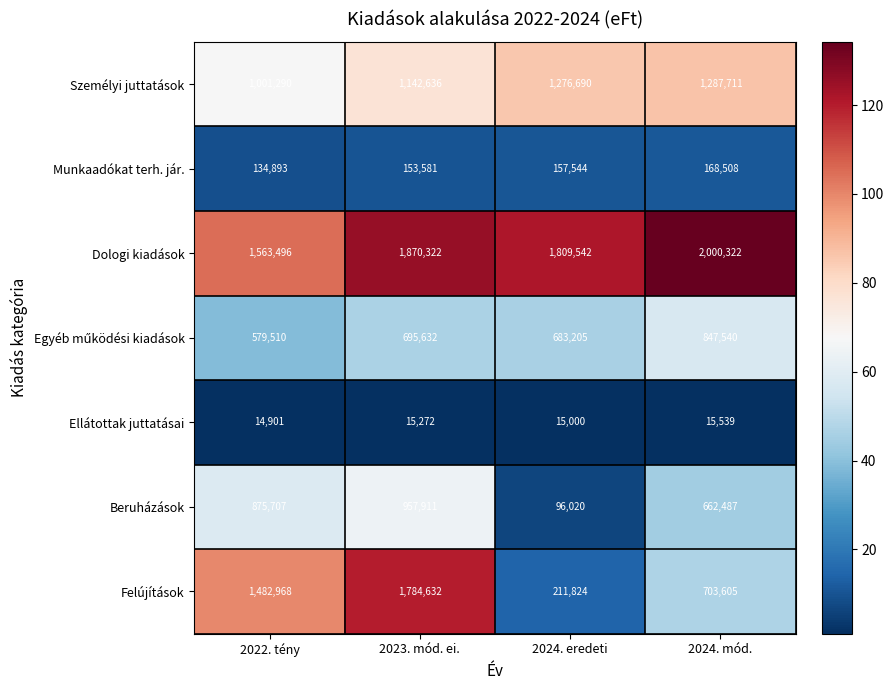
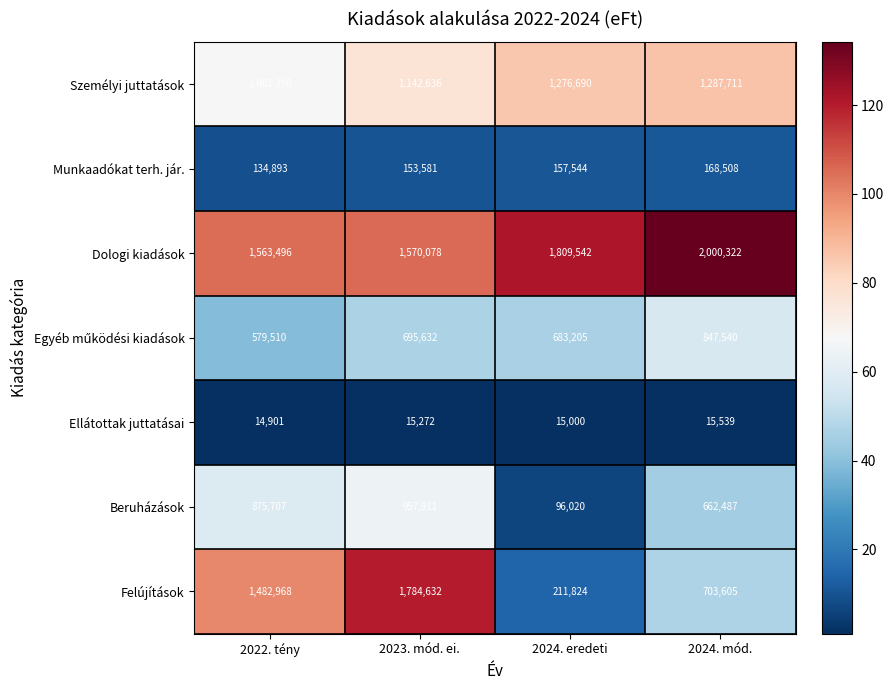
  {
    "Személyi juttatások": {
      "2024. eredeti": "1,276,690",
      "2024. mód.": "1,287,711"
    },
    "Munkaadókat terh. jár.": {
      "2022. tény": "134,893",
      "2023. mód. ei.": "153,581",
      "2024. eredeti": "157,544",
      "2024. mód.": "168,508"
    },
    "Dologi kiadások": {
      "2022. tény": "1,563,496",
-     "2023. mód. ei.": "1,870,322",
+     "2023. mód. ei.": "1,570,078",
      "2024. eredeti": "1,809,542",
      "2024. mód.": "2,000,322"
    },
    "Egyéb működési kiadások": {
      "2022. tény": "579,510",
      "2023. mód. ei.": "695,632",
      "2024. eredeti": "683,205"
    },
    "Ellátottak juttatásai": {
      "2022. tény": "14,901",
      "2023. mód. ei.": "15,272",
      "2024. eredeti": "15,000",
      "2024. mód.": "15,539"
    },
    "Beruházások": {
      "2024. eredeti": "96,020",
      "2024. mód.": "662,487"
    },
    "Felújítások": {
      "2022. tény": "1,482,968",
      "2023. mód. ei.": "1,784,632",
      "2024. eredeti": "211,824",
      "2024. mód.": "703,605"
    }
  }
